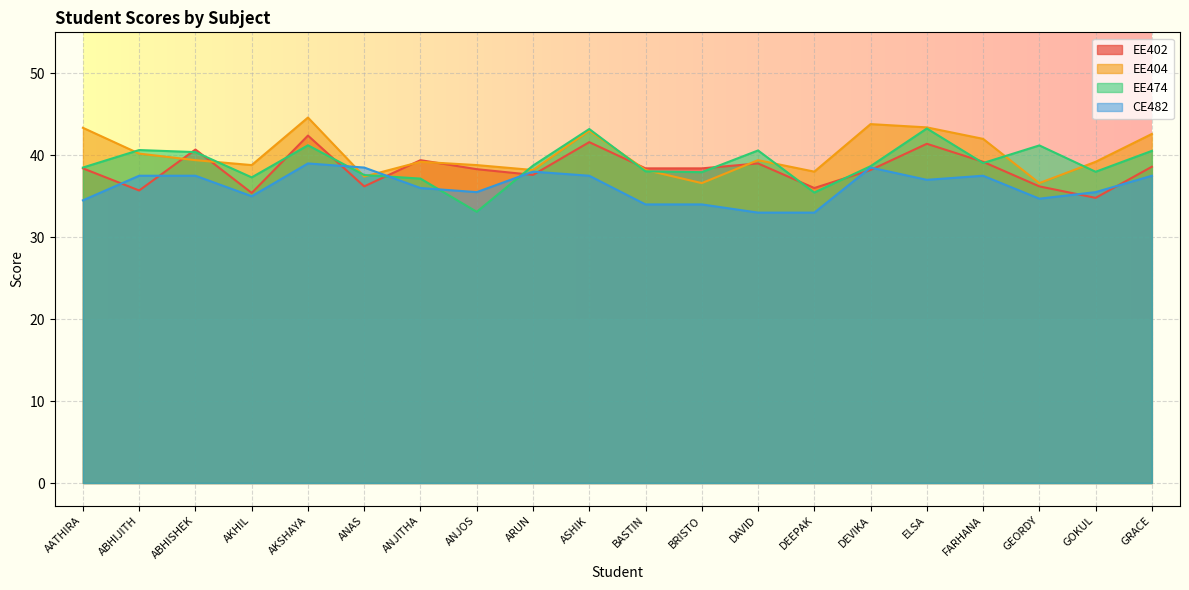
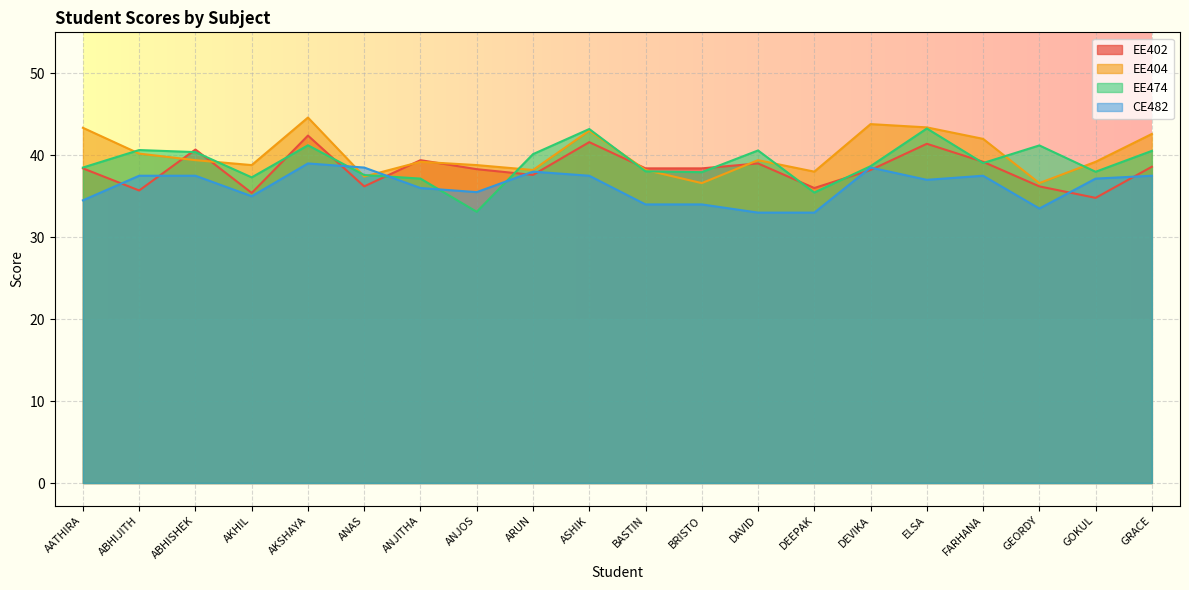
  {
    "EE402": {
      "ABHIJITH": 36,
      "ABHISHEK": 41,
      "AKHIL": 35,
      "AKSHAYA": 42,
      "ANAS": 36,
      "ANJOS": 38,
      "ARUN": 38,
      "ASHIK": 42,
      "BRISTO": 38,
      "DAVID": 39,
      "DEEPAK": 36,
      "ELSA": 41,
      "GEORDY": 36,
      "GOKUL": 35,
      "GRACE": 39
    },
    "EE404": {
      "AATHIRA": 43,
      "ABHIJITH": 40,
      "ABHISHEK": 39,
      "AKHIL": 39,
      "AKSHAYA": 45,
      "ANJOS": 39,
      "BRISTO": 37,
      "DAVID": 39,
      "DEEPAK": 38,
      "DEVIKA": 44,
      "FARHANA": 42,
      "GEORDY": 37,
      "GOKUL": 39,
      "GRACE": 43
    },
    "EE474": {
      "ABHIJITH": 41,
      "ABHISHEK": 40,
      "AKHIL": 37,
      "AKSHAYA": 41,
      "ANJITHA": 37,
      "ANJOS": 33,
-     "ARUN": 39,
+     "ARUN": 40,
      "BRISTO": 38,
      "DAVID": 41,
      "DEEPAK": 35,
      "GEORDY": 41,
      "GOKUL": 38,
      "GRACE": 41
    },
    "CE482": {
      "AATHIRA": 35,
      "ABHIJITH": 38,
      "ABHISHEK": 38,
      "AKHIL": 35,
      "AKSHAYA": 39,
      "ANAS": 39,
      "ANJITHA": 36,
      "ANJOS": 36,
      "ASHIK": 38,
      "BASTIN": 34,
      "BRISTO": 34,
      "DAVID": 33,
      "DEEPAK": 33,
      "ELSA": 37,
      "FARHANA": 38,
-     "GEORDY": 35,
-     "GOKUL": 36,
+     "GEORDY": 34,
+     "GOKUL": 37,
      "GRACE": 38
    }
  }
